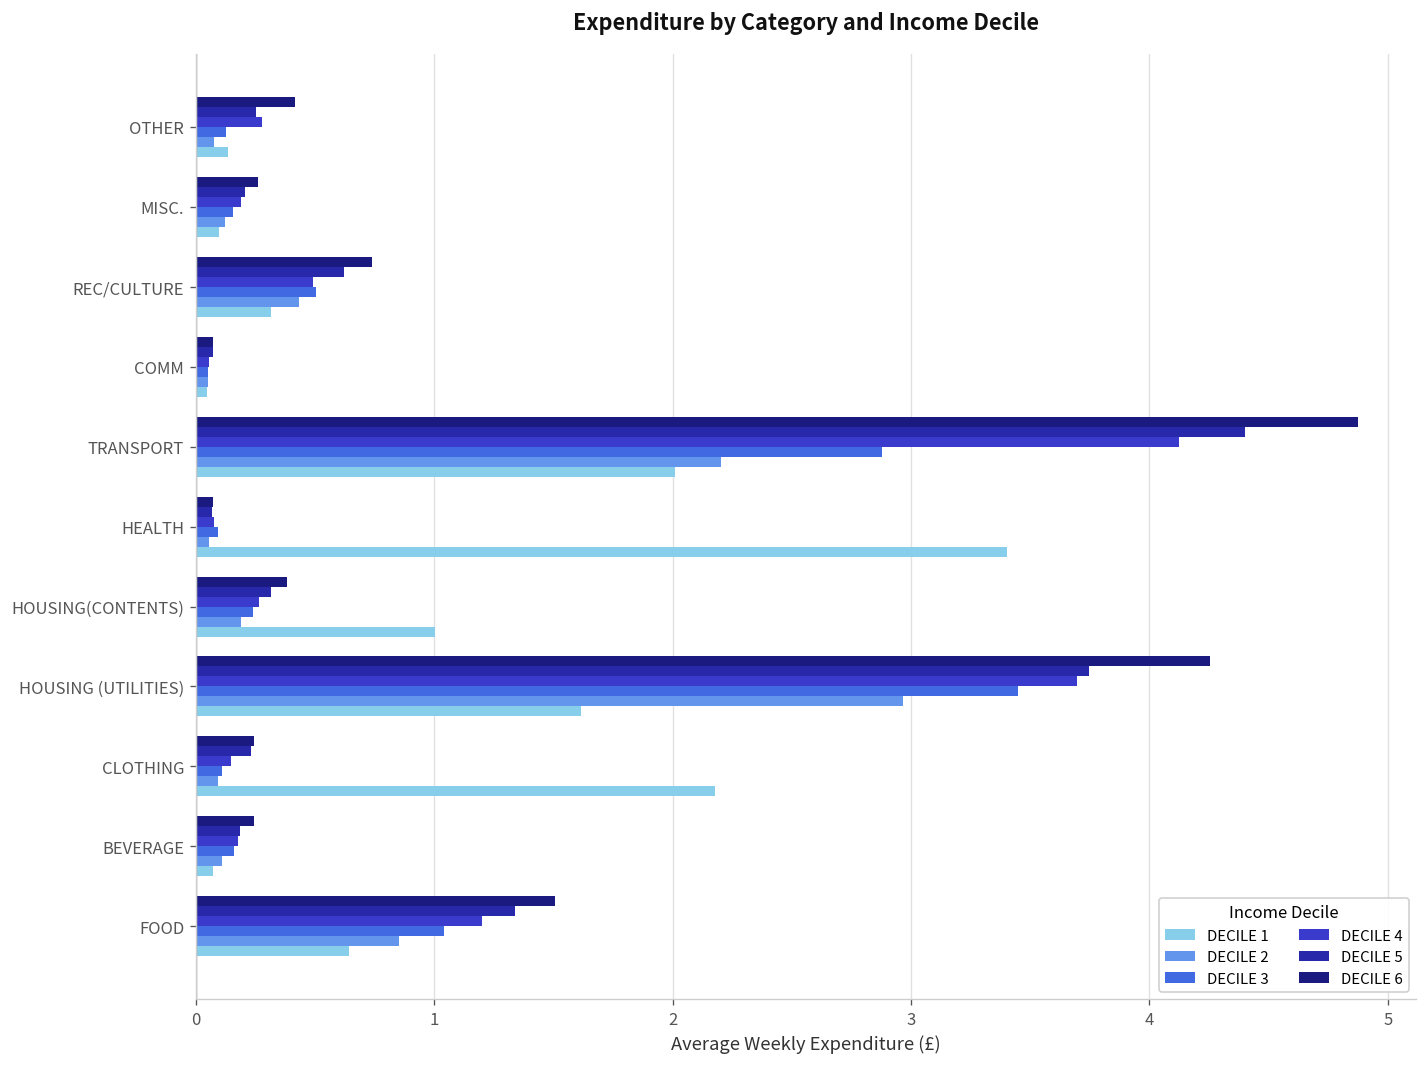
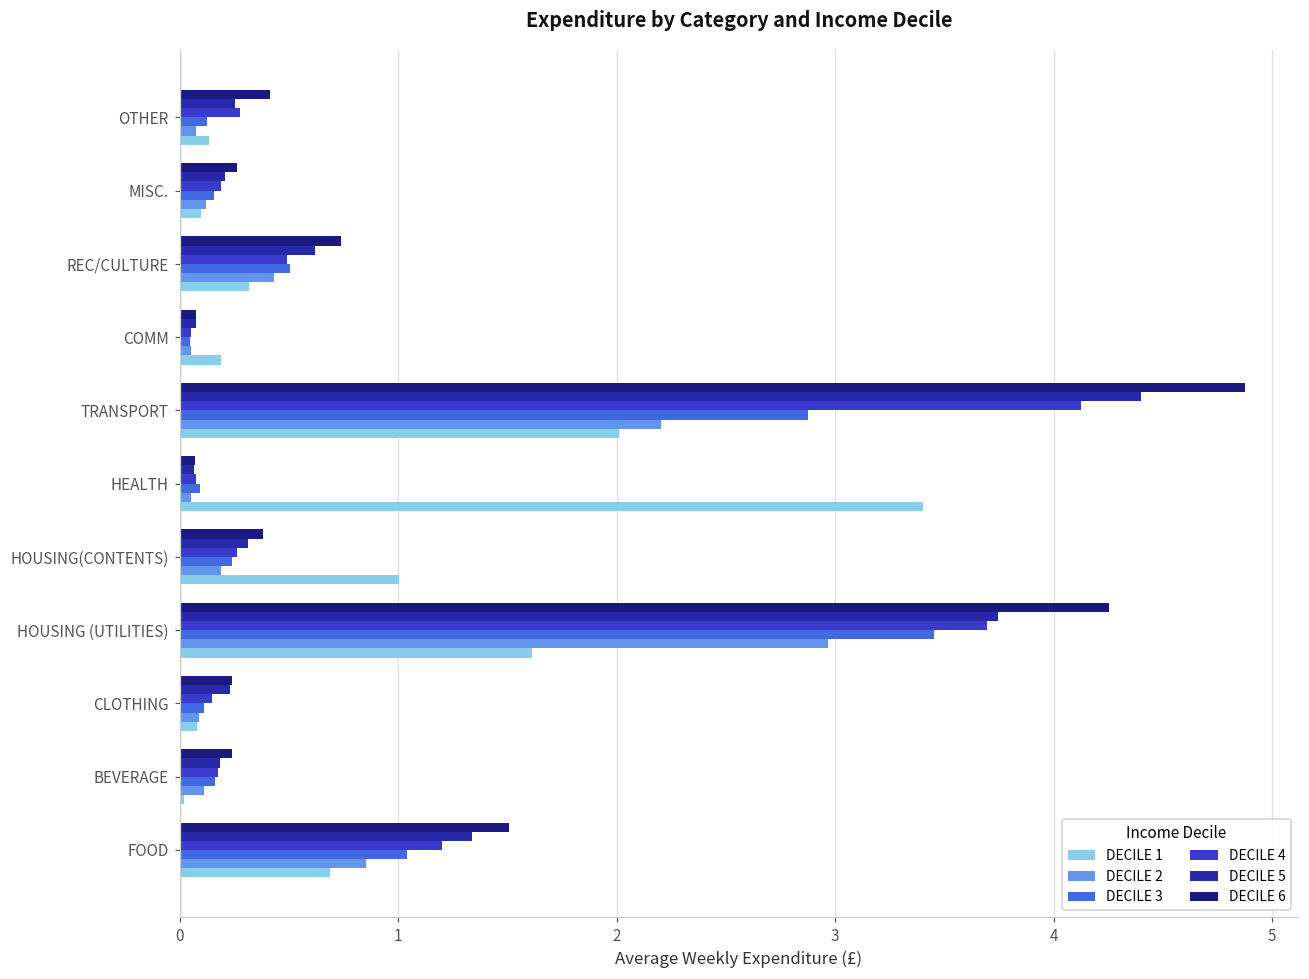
  {
    "DECILE 1": {
      "OTHER": 0.14,
      "MISC.": 0.10,
      "REC/CULTURE": 0.32,
-     "COMM": 0.05,
+     "COMM": 0.19,
      "TRANSPORT": 2.01,
      "HEALTH": 3.40,
      "HOUSING(CONTENTS)": 1.00,
      "HOUSING (UTILITIES)": 1.62,
-     "CLOTHING": 2.18,
-     "BEVERAGE": 0.07,
-     "FOOD": 0.64
+     "CLOTHING": 0.08,
+     "BEVERAGE": 0.02,
+     "FOOD": 0.69
    }
  }
